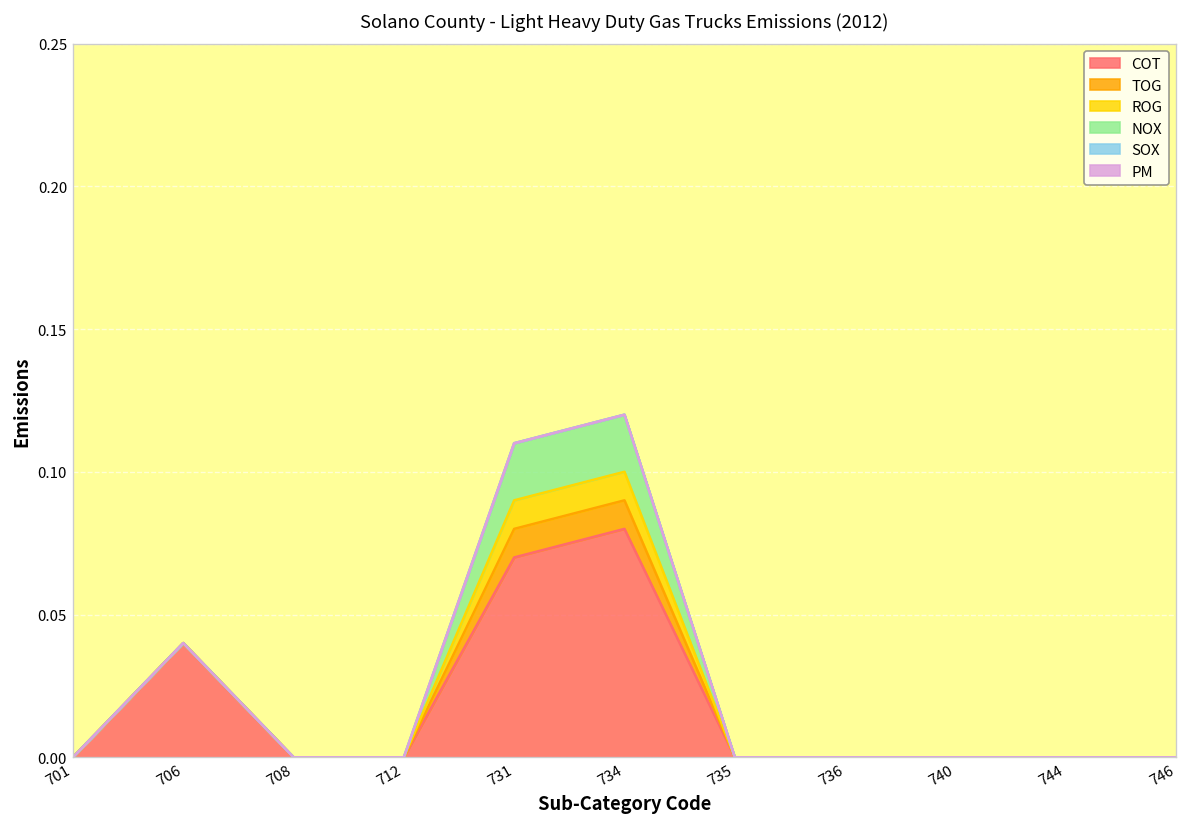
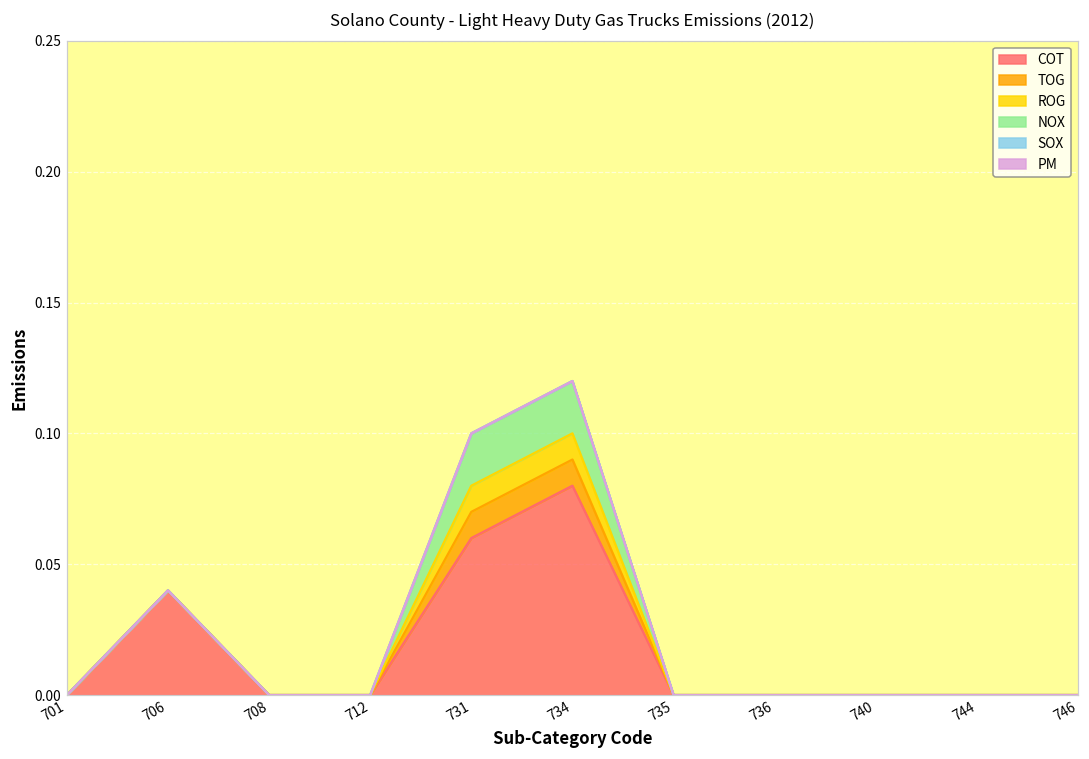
  {
    "COT": {
-     "731": 0.07,
+     "731": 0.06,
      "734": 0.08
    }
  }
